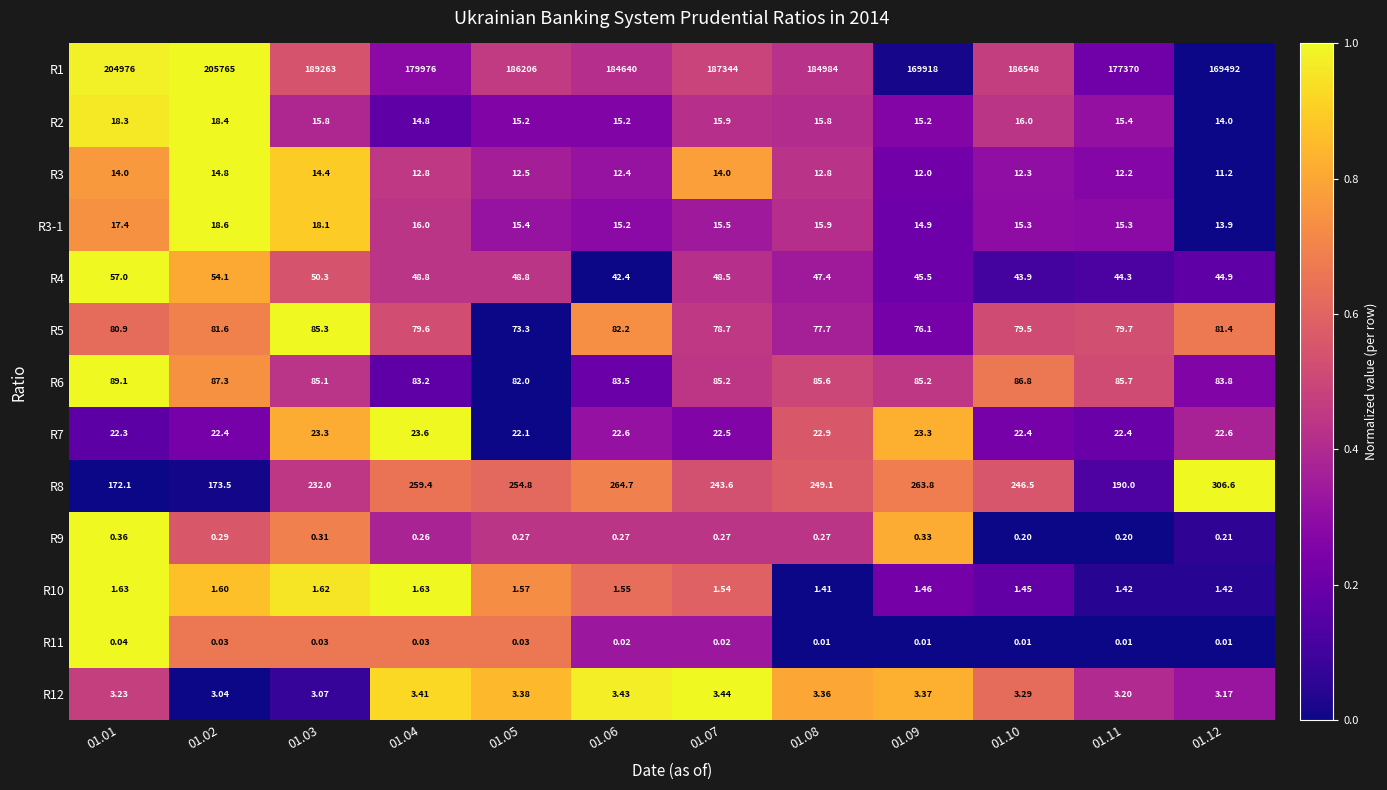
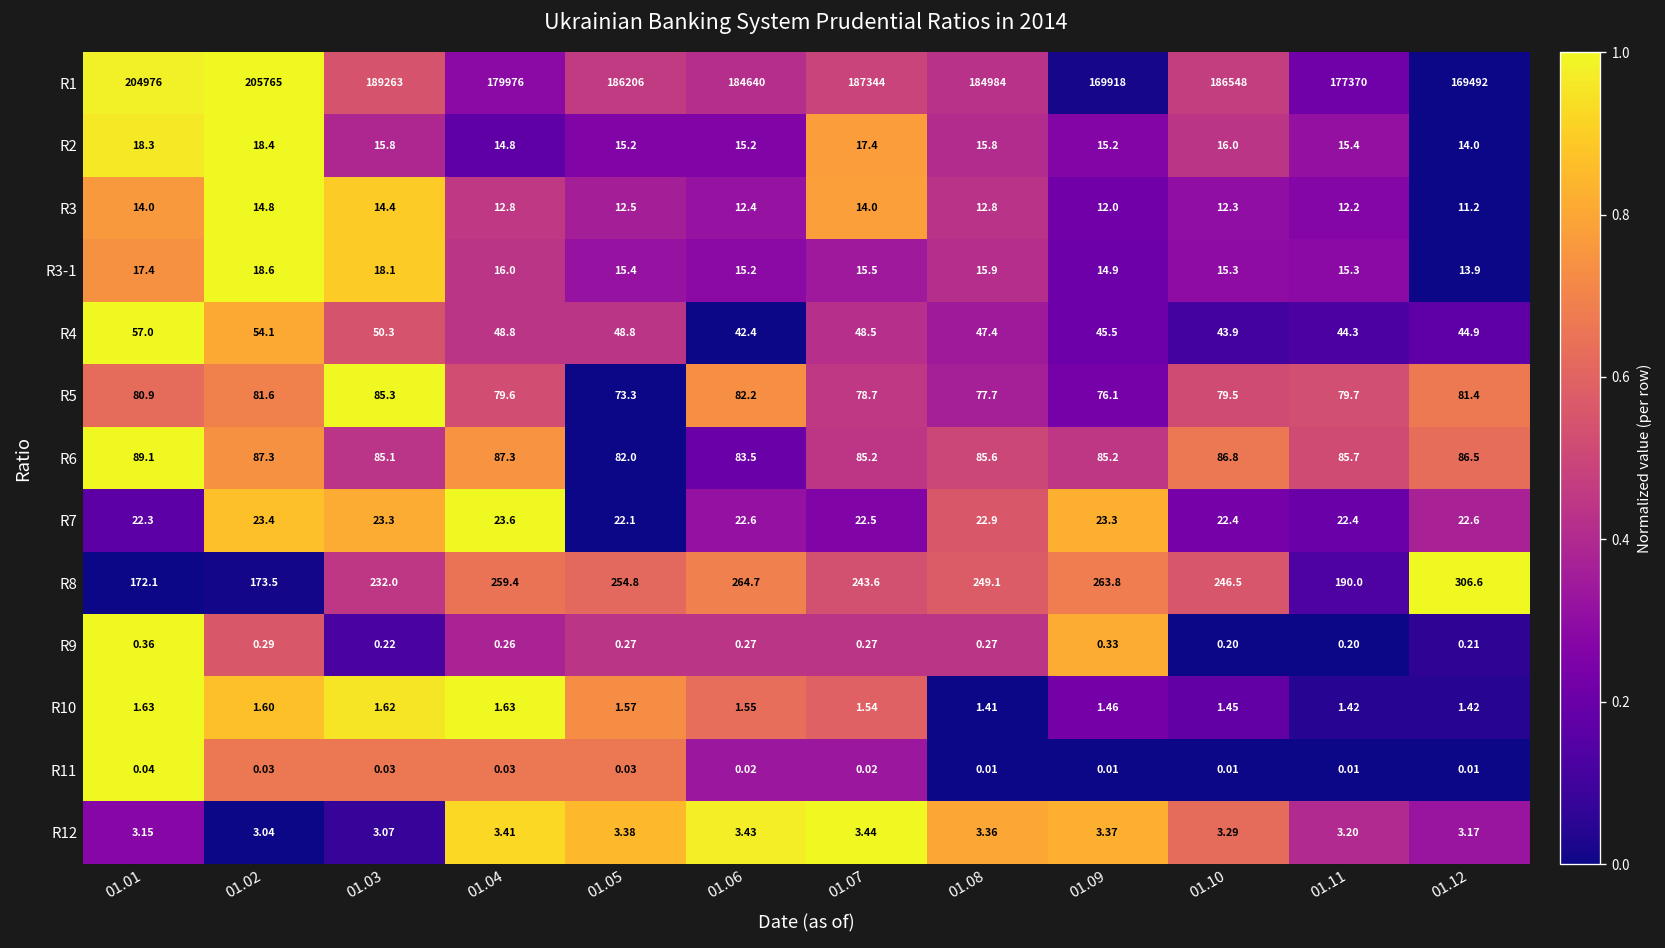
  {
    "R1": {
      "01.01": 204976,
      "01.02": 205765,
      "01.03": 189263,
      "01.04": 179976,
      "01.05": 186206,
      "01.06": 184640,
      "01.07": 187344,
      "01.08": 184984,
      "01.09": 169918,
      "01.10": 186548,
      "01.11": 177370,
      "01.12": 169492
    },
    "R2": {
      "01.01": 18.3,
      "01.02": 18.4,
      "01.03": 15.8,
      "01.04": 14.8,
      "01.05": 15.2,
      "01.06": 15.2,
-     "01.07": 15.9,
+     "01.07": 17.4,
      "01.08": 15.8,
      "01.09": 15.2,
      "01.10": 16.0,
      "01.11": 15.4,
      "01.12": 14.0
    },
    "R3": {
      "01.01": 14.0,
      "01.02": 14.8,
      "01.03": 14.4,
      "01.04": 12.8,
      "01.05": 12.5,
      "01.06": 12.4,
      "01.07": 14.0,
      "01.08": 12.8,
      "01.09": 12.0,
      "01.10": 12.3,
      "01.11": 12.2,
      "01.12": 11.2
    },
    "R3-1": {
      "01.01": 17.4,
      "01.02": 18.6,
      "01.03": 18.1,
      "01.04": 16.0,
      "01.05": 15.4,
      "01.06": 15.2,
      "01.07": 15.5,
      "01.08": 15.9,
      "01.09": 14.9,
      "01.10": 15.3,
      "01.11": 15.3,
      "01.12": 13.9
    },
    "R4": {
      "01.01": 57.0,
      "01.02": 54.1,
      "01.03": 50.3,
      "01.04": 48.8,
      "01.05": 48.8,
      "01.06": 42.4,
      "01.07": 48.5,
      "01.08": 47.4,
      "01.09": 45.5,
      "01.10": 43.9,
      "01.11": 44.3,
      "01.12": 44.9
    },
    "R5": {
      "01.01": 80.9,
      "01.02": 81.6,
      "01.03": 85.3,
      "01.04": 79.6,
      "01.05": 73.3,
      "01.06": 82.2,
      "01.07": 78.7,
      "01.08": 77.7,
      "01.09": 76.1,
      "01.10": 79.5,
      "01.11": 79.7,
      "01.12": 81.4
    },
    "R6": {
      "01.01": 89.1,
      "01.02": 87.3,
      "01.03": 85.1,
-     "01.04": 83.2,
+     "01.04": 87.3,
      "01.05": 82.0,
      "01.06": 83.5,
      "01.07": 85.2,
      "01.08": 85.6,
      "01.09": 85.2,
      "01.10": 86.8,
      "01.11": 85.7,
-     "01.12": 83.8
+     "01.12": 86.5
    },
    "R7": {
      "01.01": 22.3,
-     "01.02": 22.4,
+     "01.02": 23.4,
      "01.03": 23.3,
      "01.04": 23.6,
      "01.05": 22.1,
      "01.06": 22.6,
      "01.07": 22.5,
      "01.08": 22.9,
      "01.09": 23.3,
      "01.10": 22.4,
      "01.11": 22.4,
      "01.12": 22.6
    },
    "R8": {
      "01.01": 172.1,
      "01.02": 173.5,
      "01.03": 232.0,
      "01.04": 259.4,
      "01.05": 254.8,
      "01.06": 264.7,
      "01.07": 243.6,
      "01.08": 249.1,
      "01.09": 263.8,
      "01.10": 246.5,
      "01.11": 190.0,
      "01.12": 306.6
    },
    "R9": {
      "01.01": 0.36,
      "01.02": 0.29,
-     "01.03": 0.31,
+     "01.03": 0.22,
      "01.04": 0.26,
      "01.05": 0.27,
      "01.06": 0.27,
      "01.07": 0.27,
      "01.08": 0.27,
      "01.09": 0.33,
      "01.10": 0.20,
      "01.11": 0.20,
      "01.12": 0.21
    },
    "R10": {
      "01.01": 1.63,
      "01.02": 1.60,
      "01.03": 1.62,
      "01.04": 1.63,
      "01.05": 1.57,
      "01.06": 1.55,
      "01.07": 1.54,
      "01.08": 1.41,
      "01.09": 1.46,
      "01.10": 1.45,
      "01.11": 1.42,
      "01.12": 1.42
    },
    "R11": {
      "01.01": 0.04,
      "01.02": 0.03,
      "01.03": 0.03,
      "01.04": 0.03,
      "01.05": 0.03,
      "01.06": 0.02,
      "01.07": 0.02,
      "01.08": 0.01,
      "01.09": 0.01,
      "01.10": 0.01,
      "01.11": 0.01,
      "01.12": 0.01
    },
    "R12": {
-     "01.01": 3.23,
+     "01.01": 3.15,
      "01.02": 3.04,
      "01.03": 3.07,
      "01.04": 3.41,
      "01.05": 3.38,
      "01.06": 3.43,
      "01.07": 3.44,
      "01.08": 3.36,
      "01.09": 3.37,
      "01.10": 3.29,
      "01.11": 3.20,
      "01.12": 3.17
    }
  }
